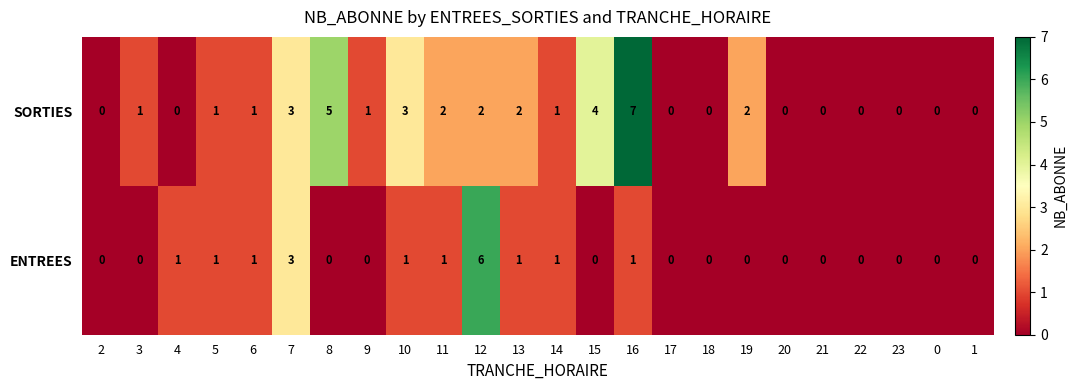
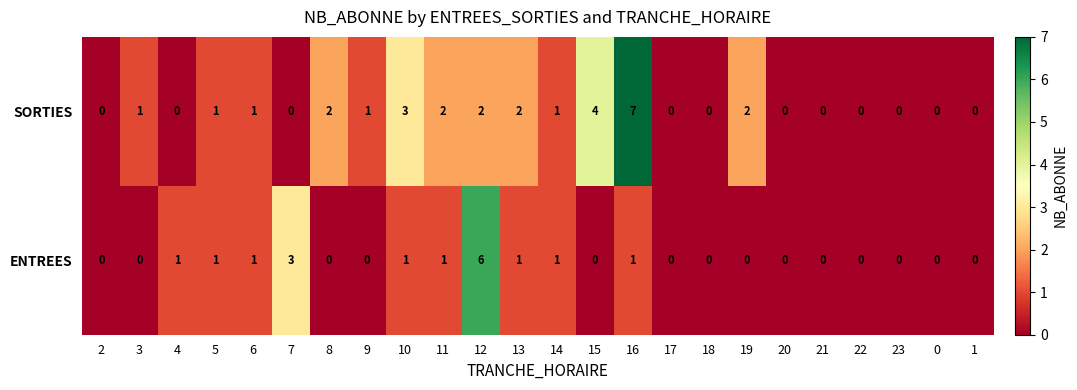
  {
    "SORTIES": {
      "2": 0,
      "3": 1,
      "4": 0,
      "5": 1,
      "6": 1,
-     "7": 3,
-     "8": 5,
+     "7": 0,
+     "8": 2,
      "9": 1,
      "10": 3,
      "11": 2,
      "12": 2,
      "13": 2,
      "14": 1,
      "15": 4,
      "16": 7,
      "17": 0,
      "18": 0,
      "19": 2,
      "20": 0,
      "21": 0,
      "22": 0,
      "23": 0,
      "0": 0,
      "1": 0
    },
    "ENTREES": {
      "2": 0,
      "3": 0,
      "4": 1,
      "5": 1,
      "6": 1,
      "7": 3,
      "8": 0,
      "9": 0,
      "10": 1,
      "11": 1,
      "12": 6,
      "13": 1,
      "14": 1,
      "15": 0,
      "16": 1,
      "17": 0,
      "18": 0,
      "19": 0,
      "20": 0,
      "21": 0,
      "22": 0,
      "23": 0,
      "0": 0,
      "1": 0
    }
  }
